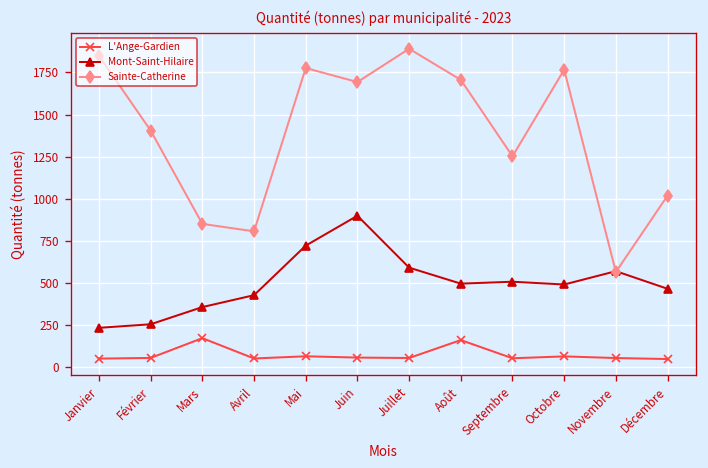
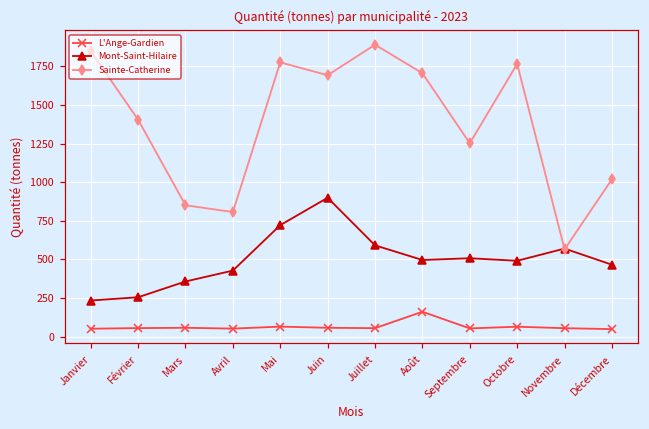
  {
    "L'Ange-Gardien": {
      "Janvier": 50,
      "Février": 50,
-     "Mars": 170,
+     "Mars": 60,
      "Avril": 50,
      "Mai": 60,
      "Juin": 60,
      "Juillet": 50,
      "Août": 160,
      "Septembre": 50,
      "Octobre": 60,
      "Novembre": 50,
      "Décembre": 50
    },
    "Mont-Saint-Hilaire": {
      "Janvier": 230,
      "Février": 250,
      "Mars": 360,
      "Avril": 430,
      "Mai": 720,
      "Juin": 900,
      "Juillet": 590,
      "Août": 500,
      "Septembre": 510,
      "Octobre": 490,
      "Décembre": 470
    },
    "Sainte-Catherine": {
      "Février": 1410,
      "Mars": 850,
      "Avril": 810,
      "Mai": 1780,
      "Juin": 1690,
      "Juillet": 1890,
      "Août": 1710,
      "Septembre": 1250,
      "Octobre": 1770,
      "Décembre": 1020
    }
  }
